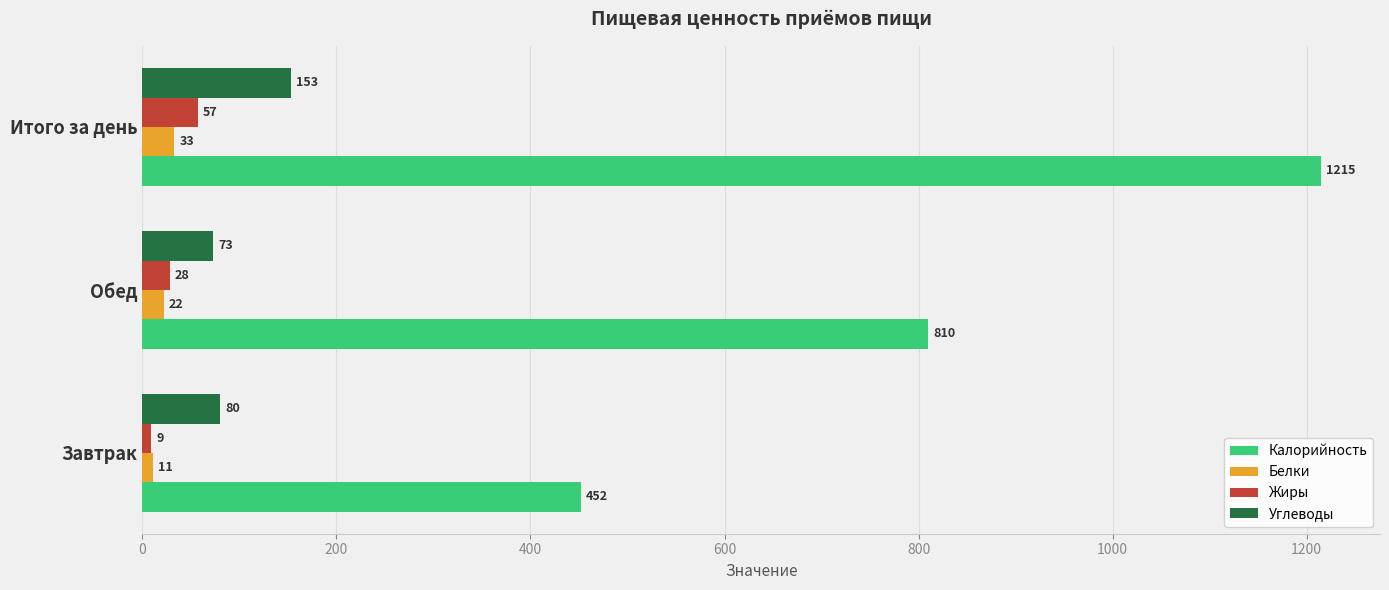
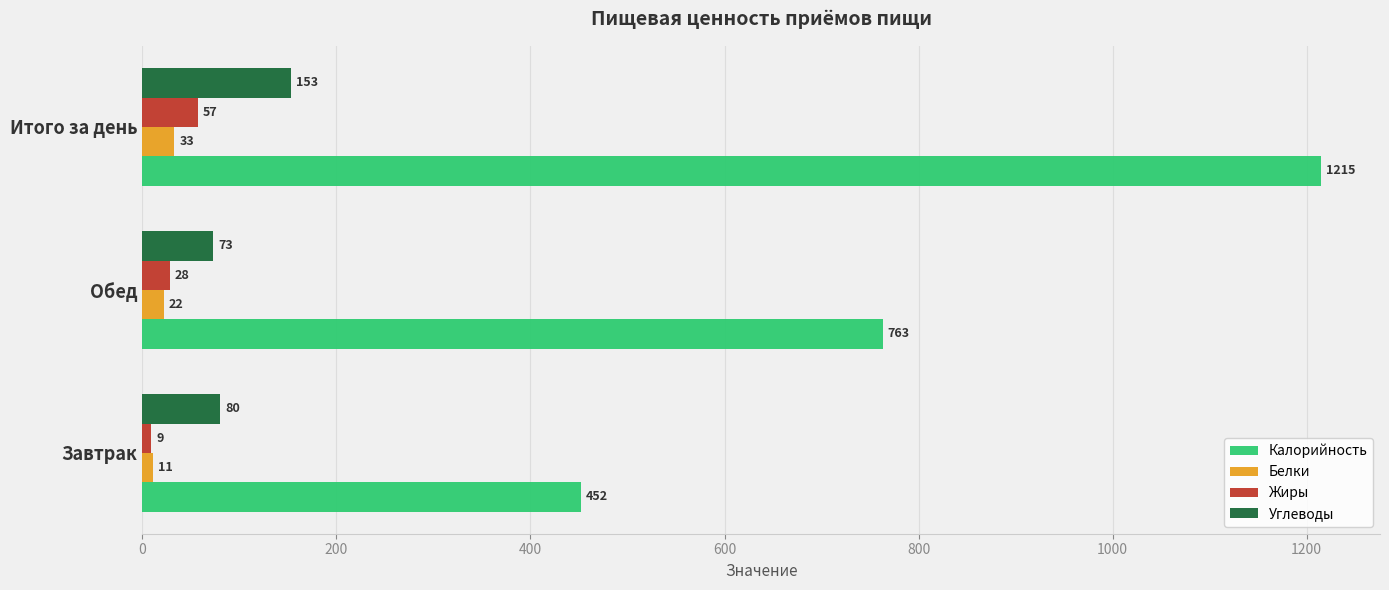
  {
    "Калорийность": {
      "Итого за день": 1215,
-     "Обед": 810,
+     "Обед": 763,
      "Завтрак": 452
    },
    "Белки": {
      "Итого за день": 33,
      "Обед": 22,
      "Завтрак": 11
    },
    "Жиры": {
      "Итого за день": 57,
      "Обед": 28,
      "Завтрак": 9
    },
    "Углеводы": {
      "Итого за день": 153,
      "Обед": 73,
      "Завтрак": 80
    }
  }
